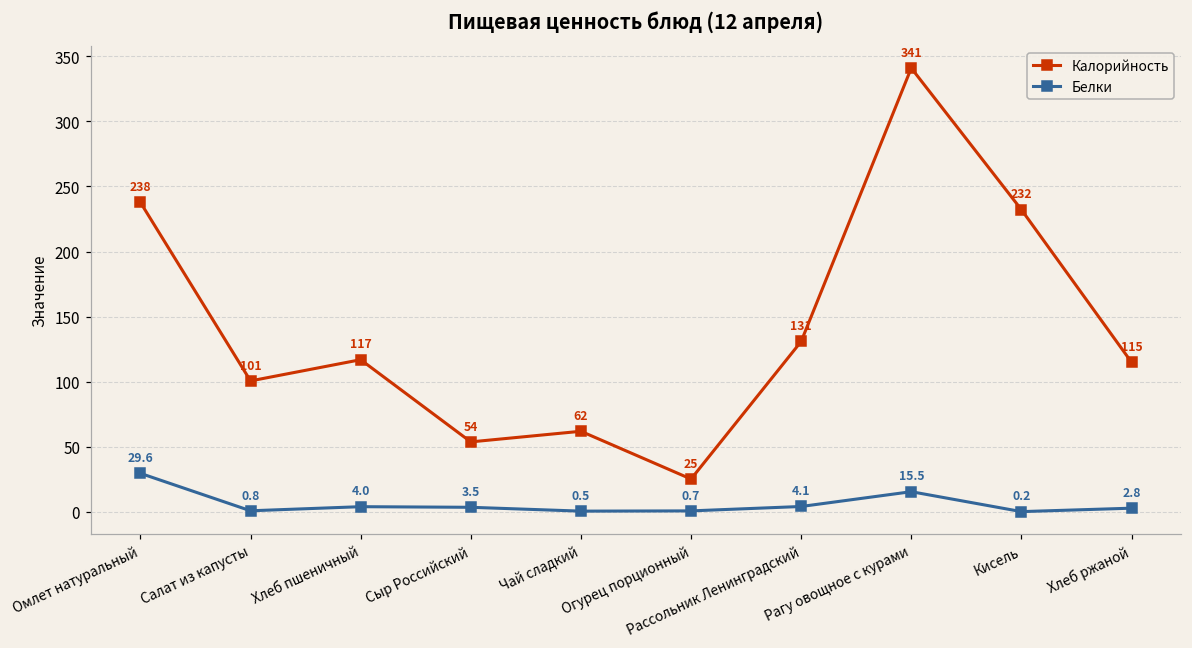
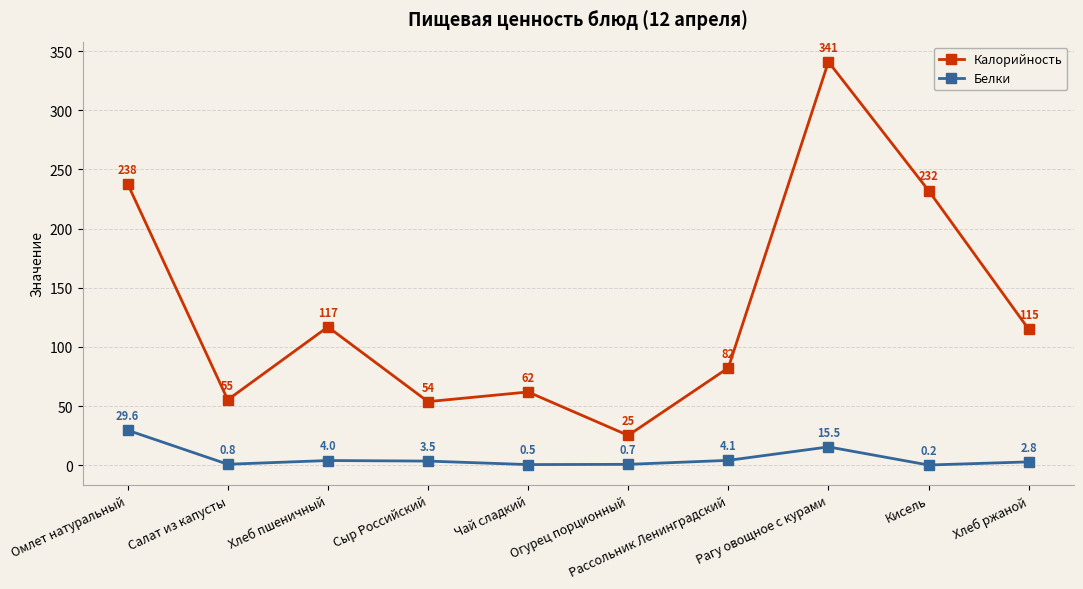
  {
    "Калорийность": {
      "Омлет натуральный": 238,
-     "Салат из капусты": 101,
+     "Салат из капусты": 55,
      "Хлеб пшеничный": 117,
      "Сыр Российский": 54,
      "Чай сладкий": 62,
      "Огурец порционный": 25,
-     "Рассольник Ленинградский": 131,
+     "Рассольник Ленинградский": 82,
      "Рагу овощное с курами": 341,
      "Кисель": 232,
      "Хлеб ржаной": 115
    },
    "Белки": {
      "Омлет натуральный": 29.6,
      "Салат из капусты": 0.8,
      "Хлеб пшеничный": 4.0,
      "Сыр Российский": 3.5,
      "Чай сладкий": 0.5,
      "Огурец порционный": 0.7,
      "Рассольник Ленинградский": 4.1,
      "Рагу овощное с курами": 15.5,
      "Кисель": 0.2,
      "Хлеб ржаной": 2.8
    }
  }
